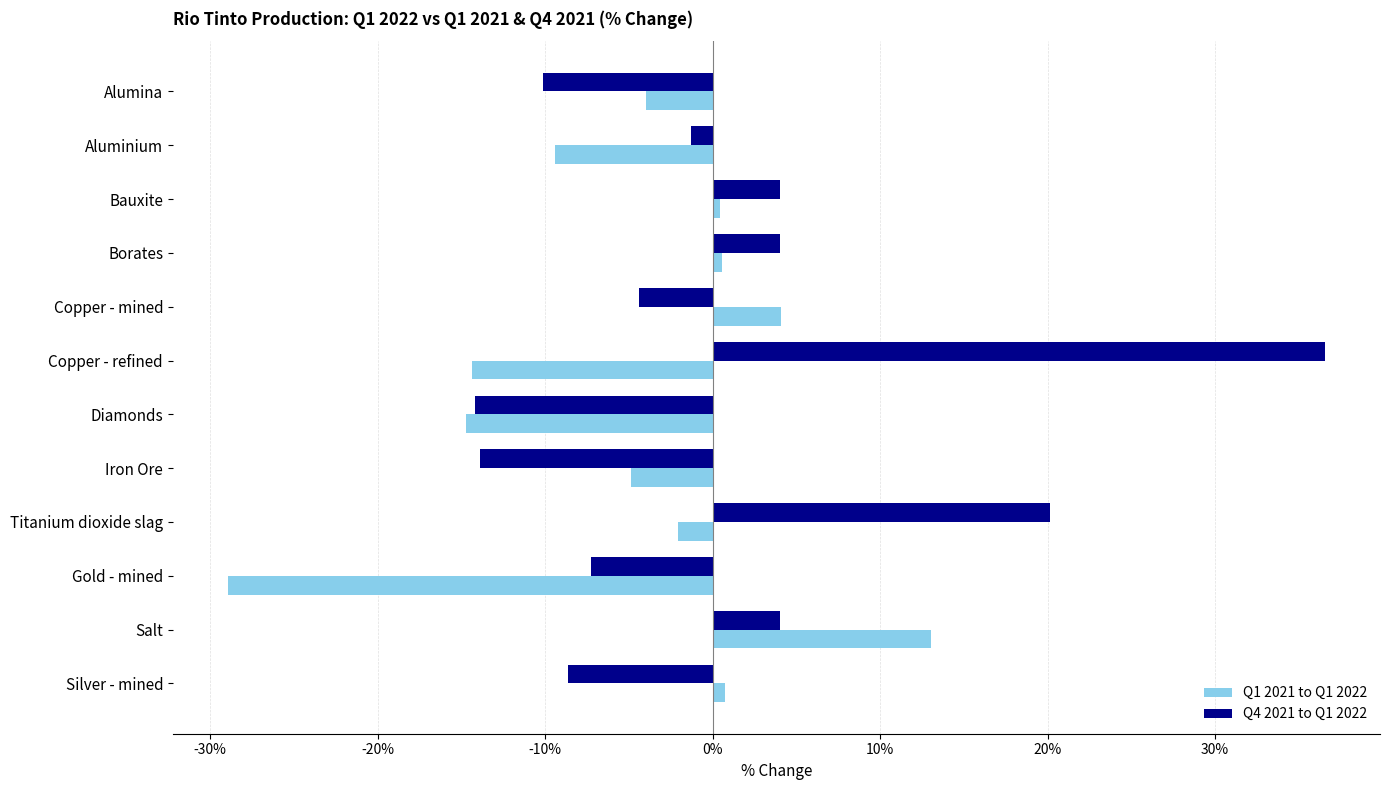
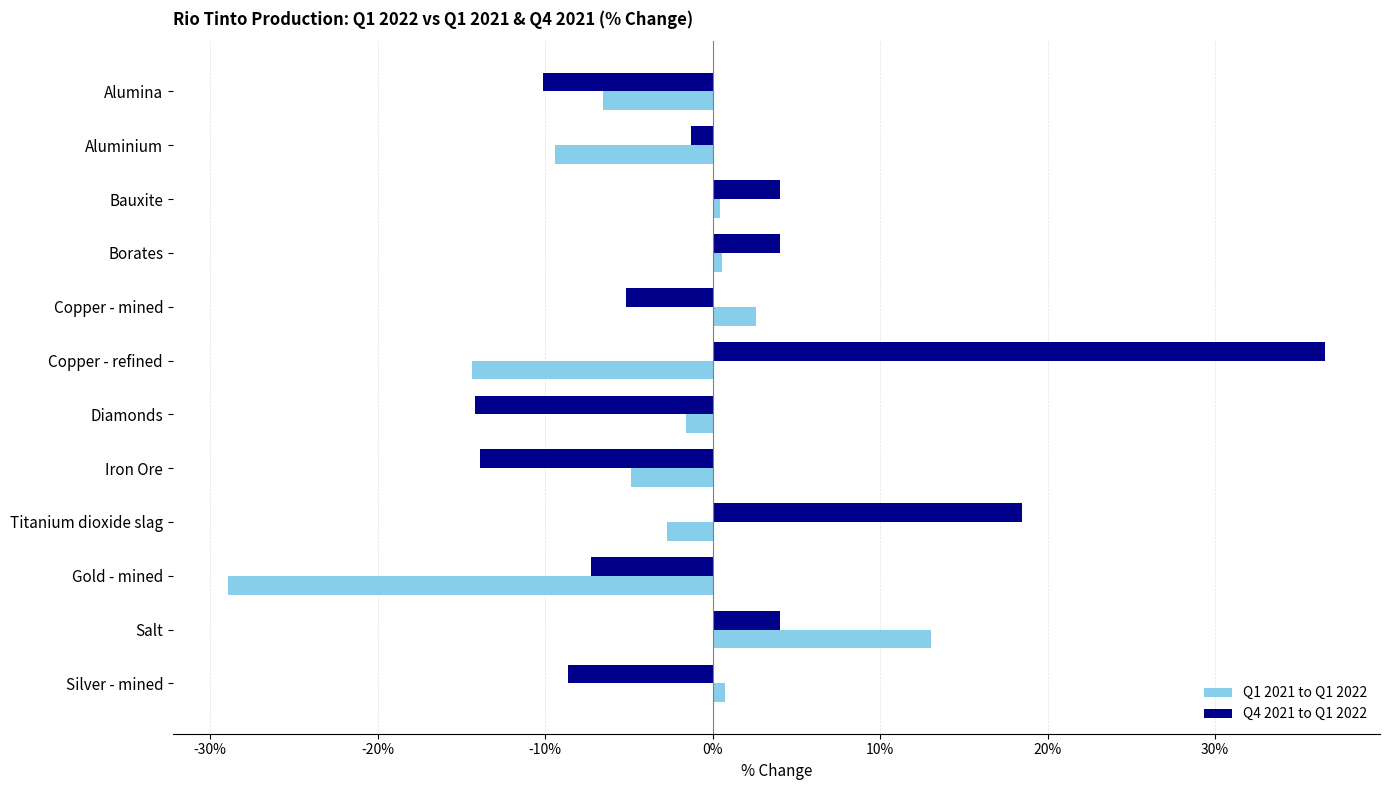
  {
    "Q1 2021 to Q1 2022": {
-     "Alumina": "-4.0%",
+     "Alumina": "-6.6%",
      "Aluminium": "-9.4%",
      "Bauxite": "0.4%",
      "Borates": "0.5%",
-     "Copper - mined": "4.1%",
+     "Copper - mined": "2.6%",
      "Copper - refined": "-14.3%",
-     "Diamonds": "-14.7%",
+     "Diamonds": "-1.6%",
      "Iron Ore": "-4.9%",
-     "Titanium dioxide slag": "-2.0%",
+     "Titanium dioxide slag": "-2.7%",
      "Gold - mined": "-28.9%",
      "Salt": "13.1%",
      "Silver - mined": "0.7%"
    },
    "Q4 2021 to Q1 2022": {
      "Alumina": "-10.2%",
      "Aluminium": "-1.3%",
      "Bauxite": "4.0%",
      "Borates": "4.0%",
-     "Copper - mined": "-4.4%",
+     "Copper - mined": "-5.2%",
      "Copper - refined": "36.6%",
      "Diamonds": "-14.2%",
      "Iron Ore": "-13.9%",
-     "Titanium dioxide slag": "20.2%",
+     "Titanium dioxide slag": "18.5%",
      "Gold - mined": "-7.3%",
      "Salt": "4.1%",
      "Silver - mined": "-8.6%"
    }
  }
